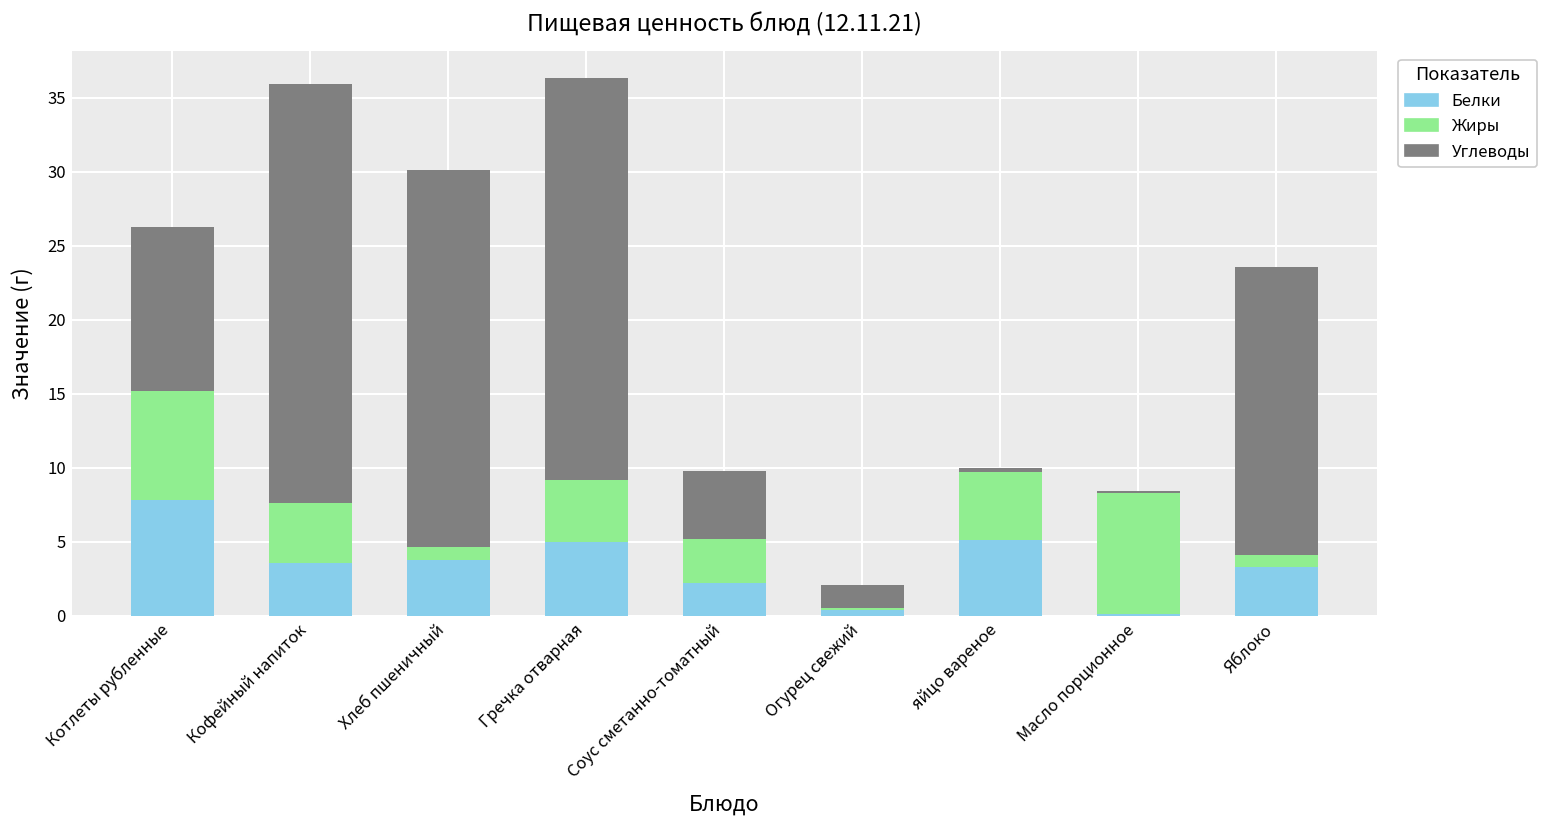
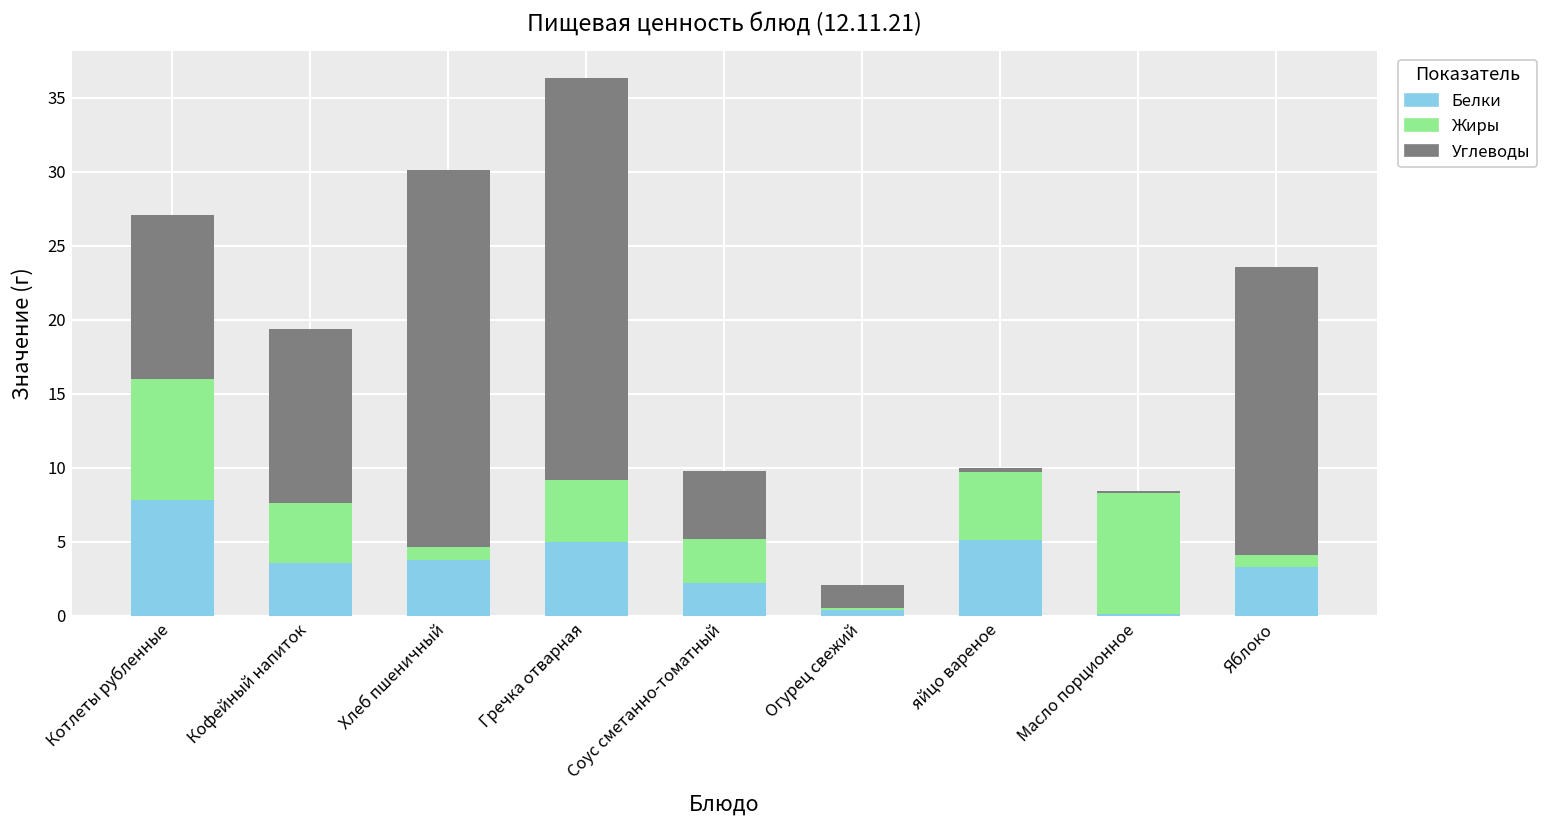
  {
    "Белки": {
      "Котлеты рубленные": 7.8,
      "Кофейный напиток": 3.6,
      "Хлеб пшеничный": 3.8,
      "Гречка отварная": 5.0,
      "Соус сметанно-томатный": 2.2,
      "Огурец свежий": 0.4,
      "яйцо вареное": 5.1,
      "Яблоко": 3.3
    },
    "Жиры": {
-     "Котлеты рубленные": 7.4,
+     "Котлеты рубленные": 8.2,
      "Кофейный напиток": 4.0,
      "Хлеб пшеничный": 0.9,
      "Гречка отварная": 4.2,
      "Соус сметанно-томатный": 3.0,
      "яйцо вареное": 4.6,
      "Масло порционное": 8.2,
      "Яблоко": 0.8
    },
    "Углеводы": {
      "Котлеты рубленные": 11.1,
-     "Кофейный напиток": 28.3,
+     "Кофейный напиток": 11.8,
      "Хлеб пшеничный": 25.5,
      "Гречка отварная": 27.2,
      "Соус сметанно-томатный": 4.6,
      "Огурец свежий": 1.6,
      "яйцо вареное": 0.3,
      "Яблоко": 19.5
    }
  }
